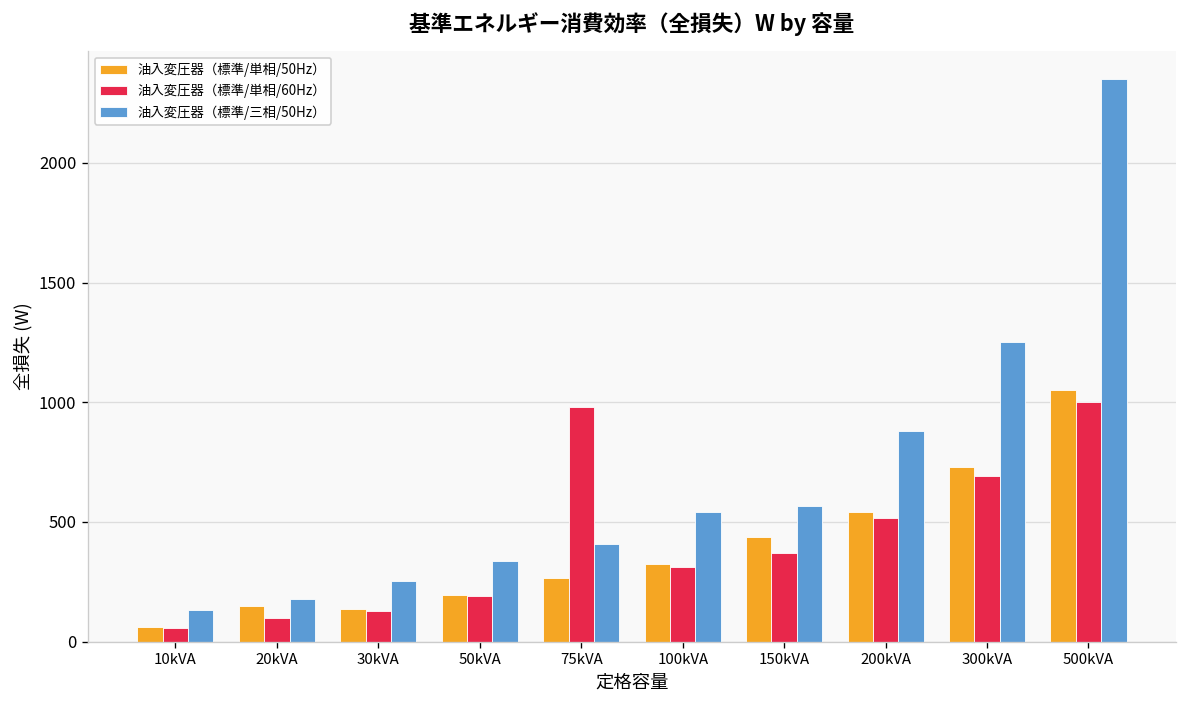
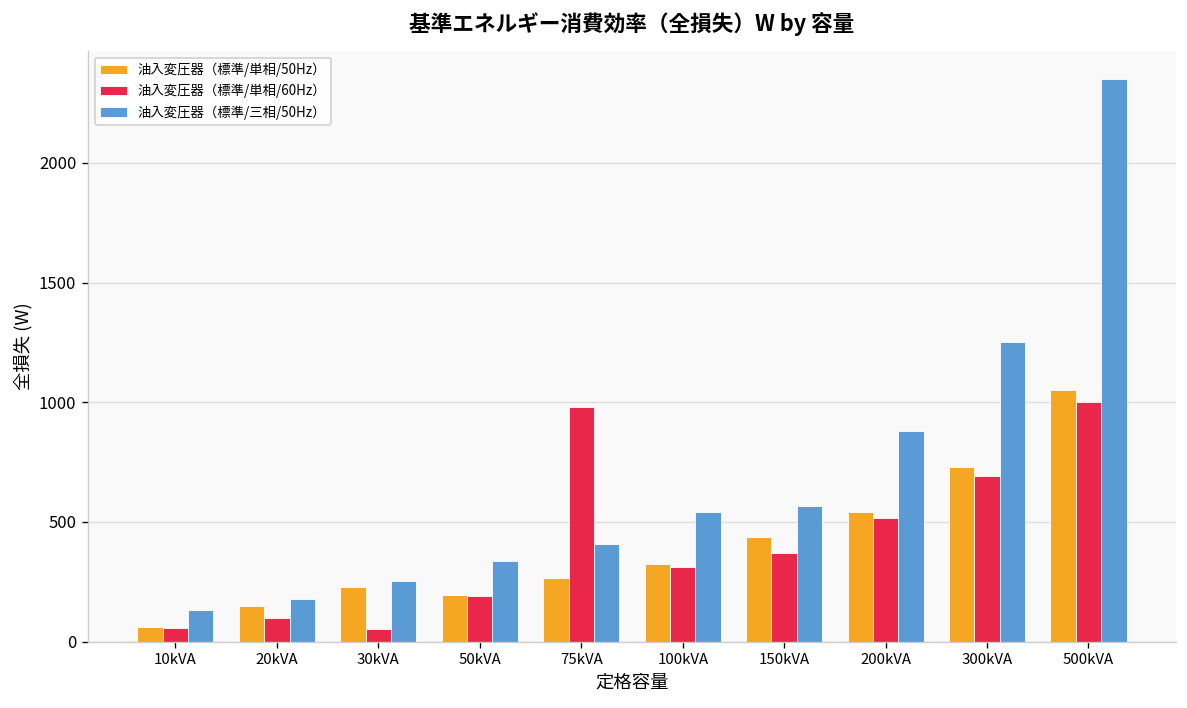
  {
    "油入変圧器（標準/単相/50Hz）": {
      "10kVA": 60,
      "20kVA": 150,
-     "30kVA": 140,
+     "30kVA": 230,
      "50kVA": 200,
      "75kVA": 260,
      "100kVA": 330,
      "150kVA": 440,
      "200kVA": 540,
      "300kVA": 730,
      "500kVA": 1050
    },
    "油入変圧器（標準/単相/60Hz）": {
      "10kVA": 60,
      "20kVA": 100,
-     "30kVA": 130,
+     "30kVA": 50,
      "50kVA": 190,
      "75kVA": 980,
      "100kVA": 310,
      "150kVA": 370,
      "200kVA": 520,
      "300kVA": 690,
      "500kVA": 1000
    },
    "油入変圧器（標準/三相/50Hz）": {
      "10kVA": 130,
      "20kVA": 180,
      "30kVA": 250,
      "50kVA": 340,
      "75kVA": 410,
      "100kVA": 540,
      "150kVA": 570,
      "200kVA": 880,
      "300kVA": 1250,
      "500kVA": 2350
    }
  }
